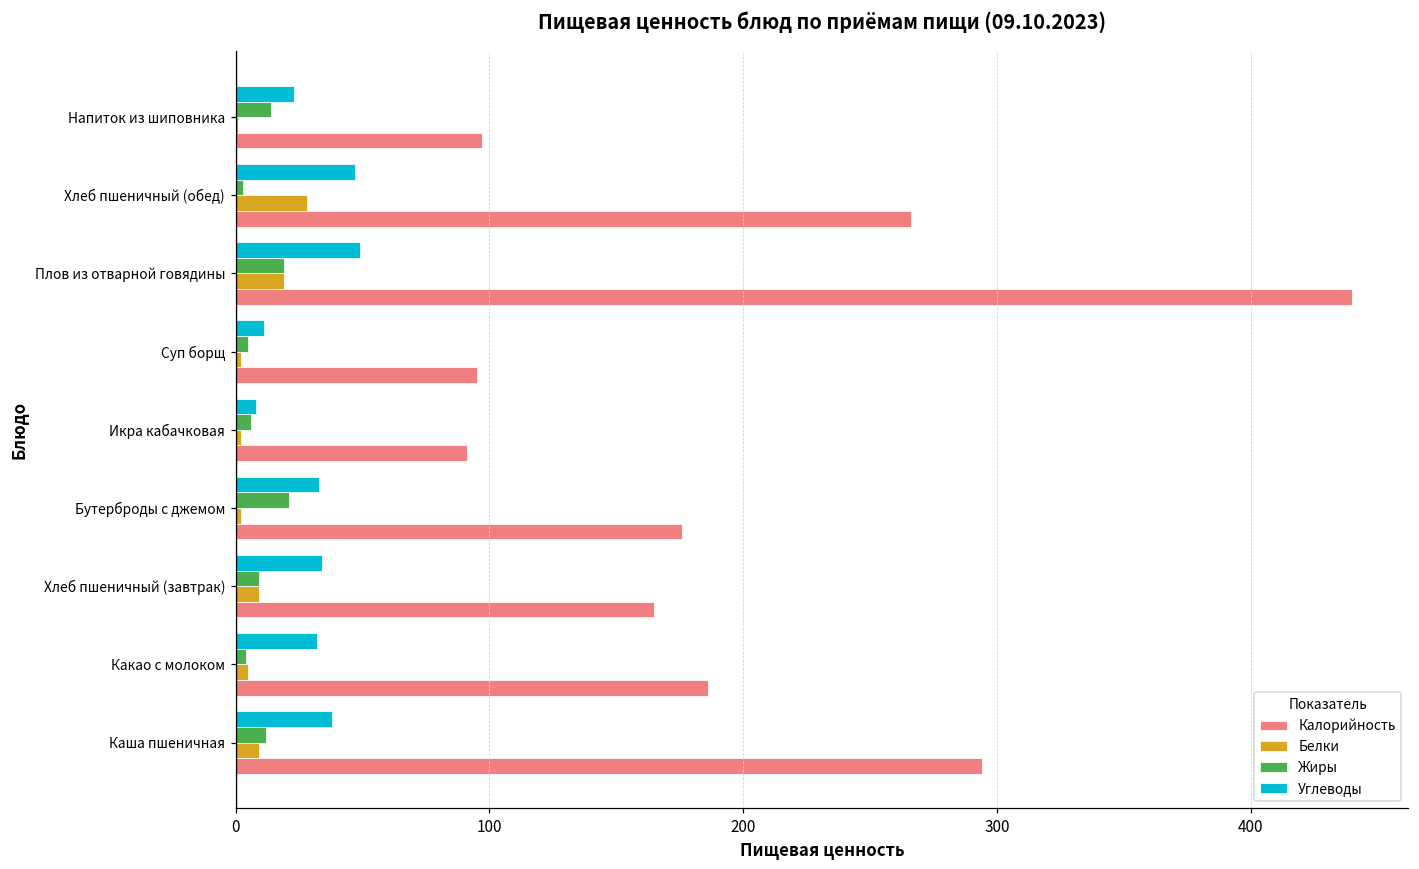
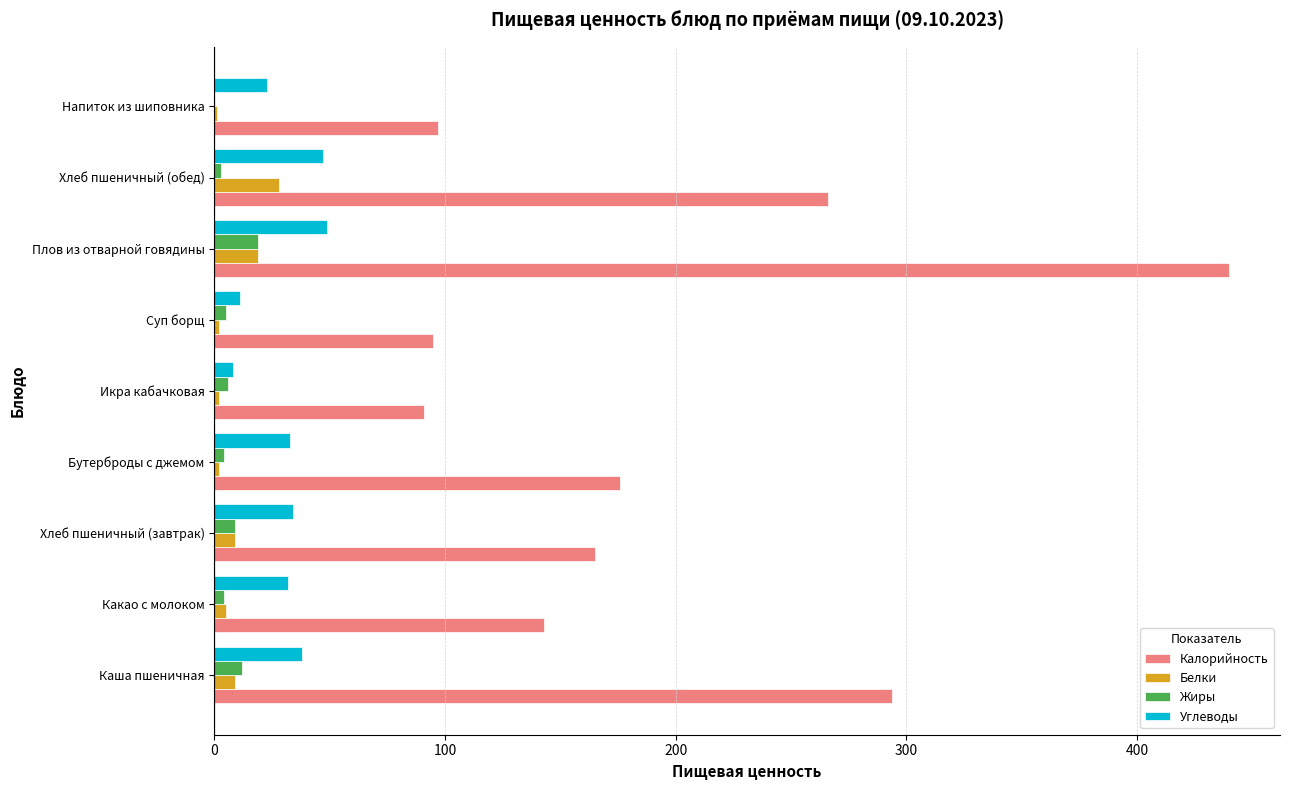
  {
    "Калорийность": {
      "Напиток из шиповника": 97,
      "Хлеб пшеничный (обед)": 266,
      "Плов из отварной говядины": 440,
      "Суп борщ": 95,
      "Икра кабачковая": 91,
      "Бутерброды с джемом": 176,
      "Хлеб пшеничный (завтрак)": 165,
-     "Какао с молоком": 186,
+     "Какао с молоком": 143,
      "Каша пшеничная": 294
    },
    "Белки": {
      "Хлеб пшеничный (обед)": 28,
      "Плов из отварной говядины": 19,
      "Суп борщ": 2,
      "Икра кабачковая": 2,
      "Бутерброды с джемом": 2,
      "Хлеб пшеничный (завтрак)": 9,
      "Какао с молоком": 5,
      "Каша пшеничная": 9
    },
    "Жиры": {
-     "Напиток из шиповника": 14,
+     "Напиток из шиповника": 0,
      "Хлеб пшеничный (обед)": 3,
      "Плов из отварной говядины": 19,
      "Суп борщ": 5,
      "Икра кабачковая": 6,
-     "Бутерброды с джемом": 21,
+     "Бутерброды с джемом": 4,
      "Хлеб пшеничный (завтрак)": 9,
      "Какао с молоком": 4,
      "Каша пшеничная": 12
    },
    "Углеводы": {
      "Напиток из шиповника": 23,
      "Хлеб пшеничный (обед)": 47,
      "Плов из отварной говядины": 49,
      "Суп борщ": 11,
      "Икра кабачковая": 8,
      "Бутерброды с джемом": 33,
      "Хлеб пшеничный (завтрак)": 34,
      "Какао с молоком": 32,
      "Каша пшеничная": 38
    }
  }
